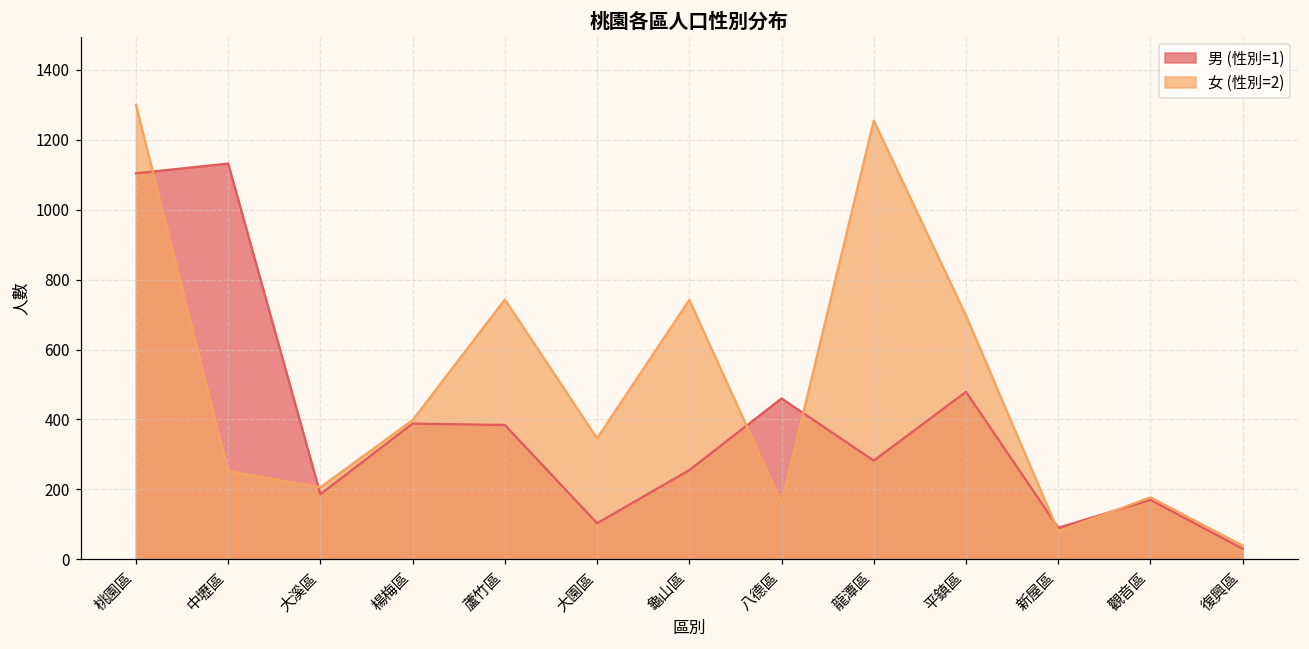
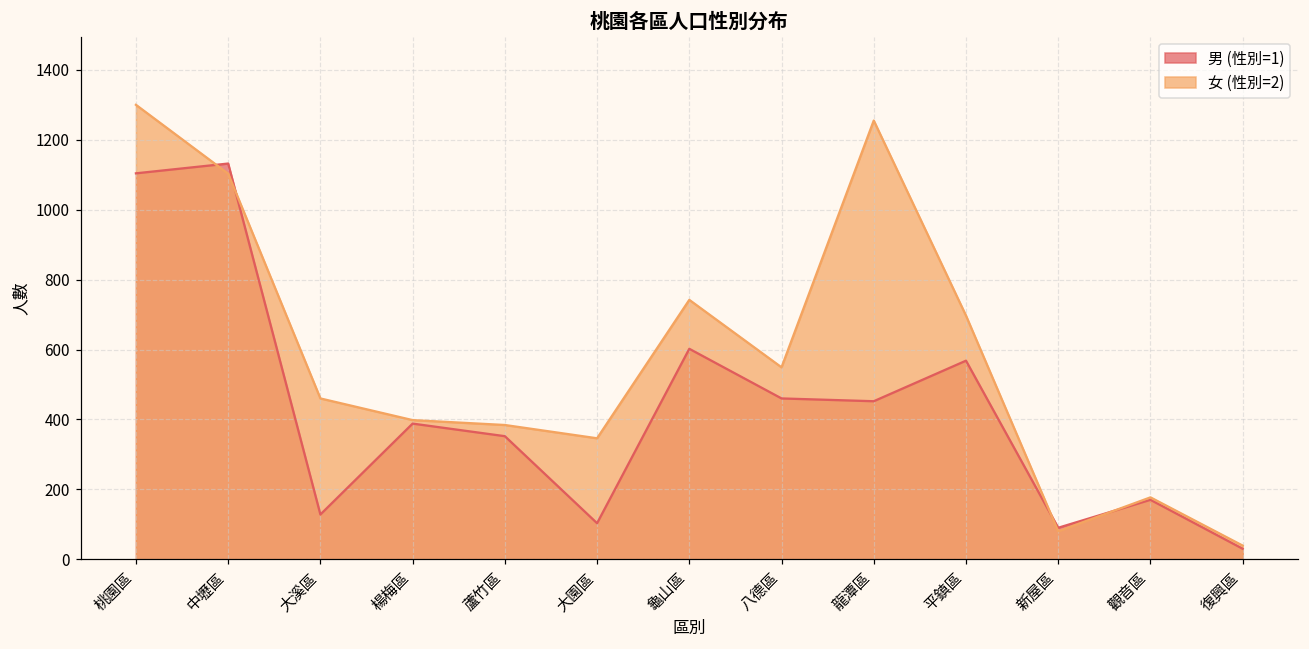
  {
    "男 (性別=1)": {
      "桃園區": 1100,
      "中壢區": 1130,
-     "大溪區": 190,
+     "大溪區": 130,
      "楊梅區": 390,
-     "蘆竹區": 380,
+     "蘆竹區": 350,
      "大園區": 100,
-     "龜山區": 260,
+     "龜山區": 600,
      "八德區": 460,
-     "龍潭區": 280,
-     "平鎮區": 480,
+     "龍潭區": 450,
+     "平鎮區": 570,
      "新屋區": 90,
      "復興區": 30
    },
    "女 (性別=2)": {
      "桃園區": 1300,
-     "中壢區": 250,
-     "大溪區": 210,
+     "中壢區": 1100,
+     "大溪區": 460,
      "楊梅區": 400,
-     "蘆竹區": 740,
+     "蘆竹區": 380,
      "大園區": 350,
      "龜山區": 740,
-     "八德區": 160,
+     "八德區": 550,
      "龍潭區": 1260,
      "平鎮區": 700,
      "新屋區": 80,
      "復興區": 40
    }
  }
